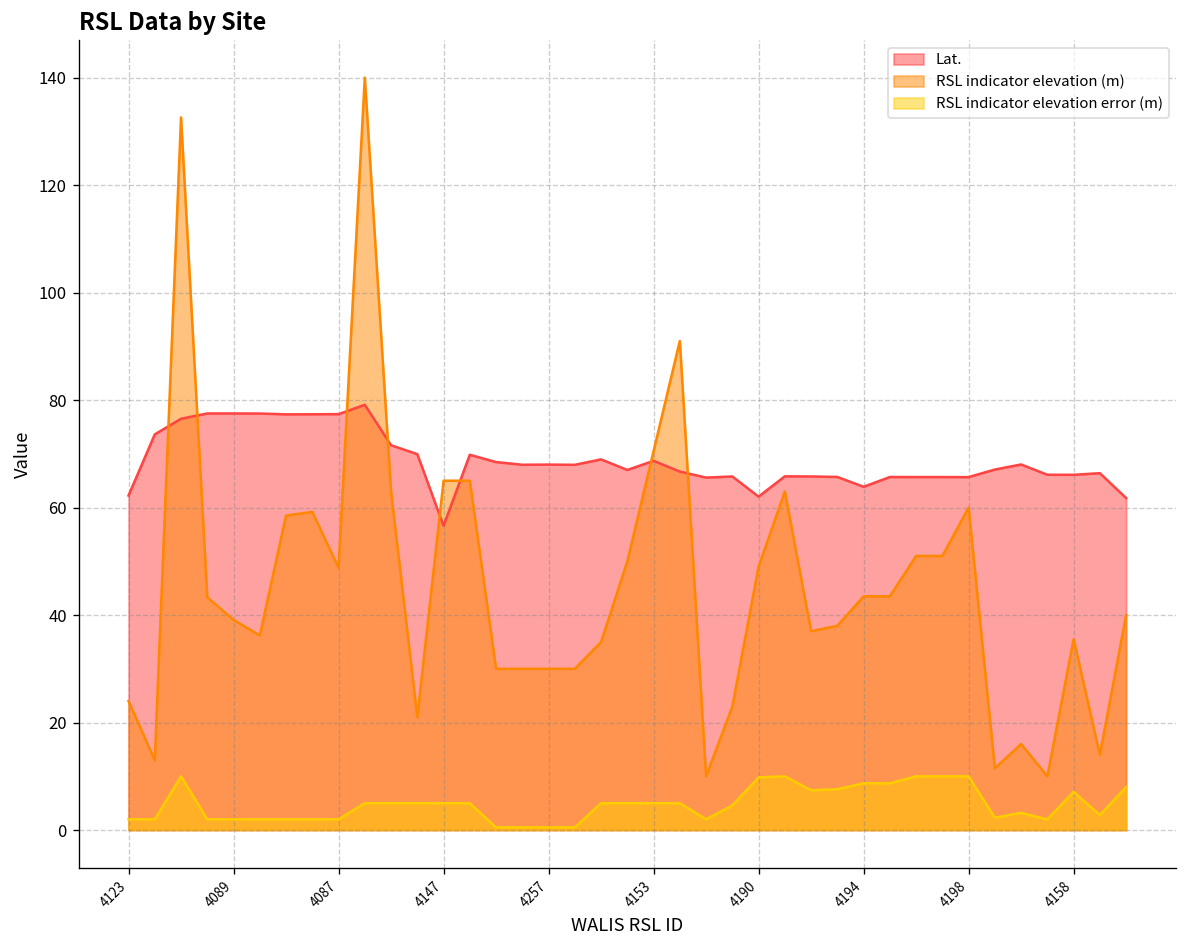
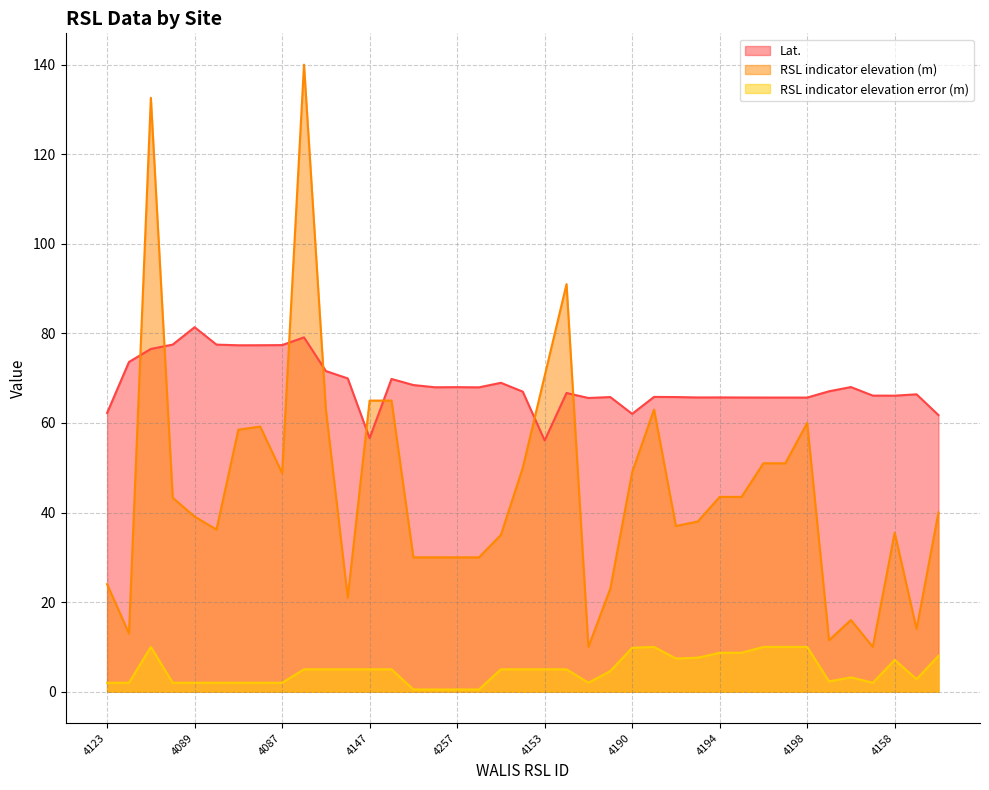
  {
    "Lat.": {
      "4123": 62,
-     "4089": 78,
+     "4089": 81,
      "4087": 77,
      "4147": 57,
      "4257": 68,
-     "4153": 69,
+     "4153": 56,
      "4190": 62,
-     "4194": 64,
+     "4194": 66,
      "4198": 66,
      "4158": 66
    }
  }
